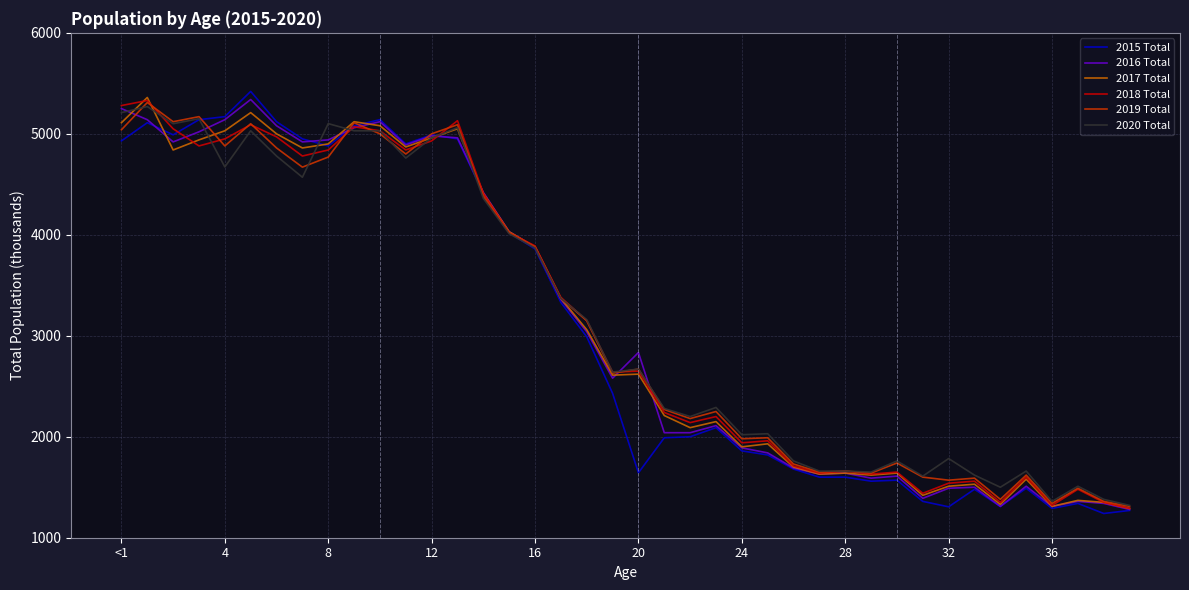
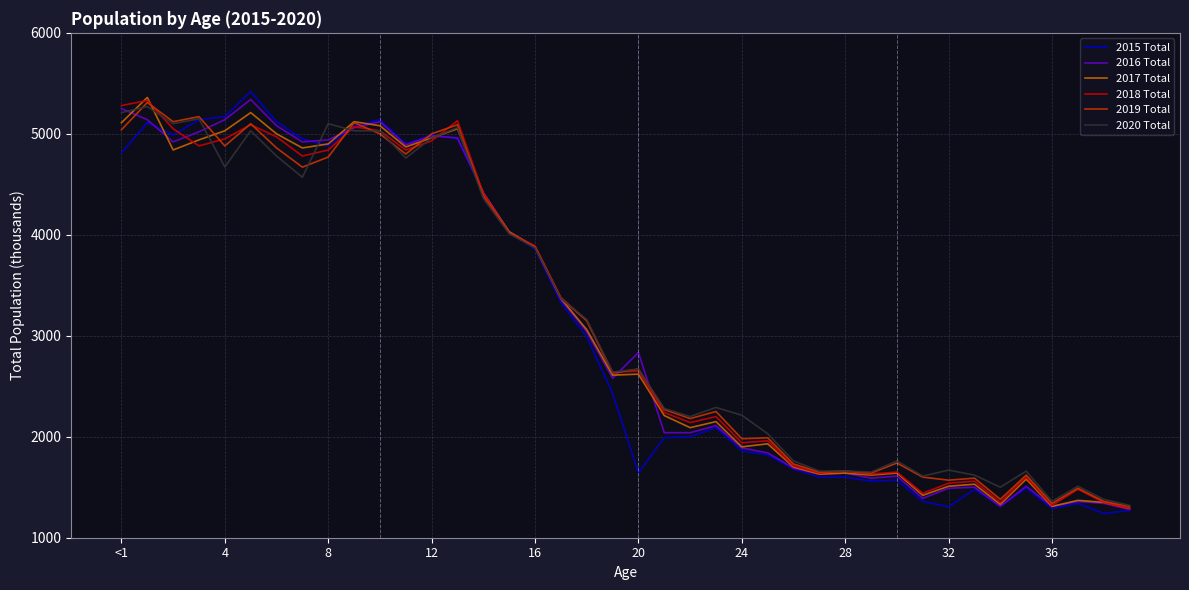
  {
    "2015 Total": {
-     "<1": 4930,
+     "<1": 4810,
      "4": 5170,
      "20": 1640,
      "24": 1860,
      "28": 1600,
      "32": 1310
    },
    "2016 Total": {
      "<1": 5250,
      "4": 5140,
      "8": 4940,
      "20": 2830
    },
    "2020 Total": {
      "<1": 5210,
      "4": 4670,
      "8": 5100,
-     "24": 2020,
-     "32": 1780
+     "24": 2210,
+     "32": 1670
    }
  }
